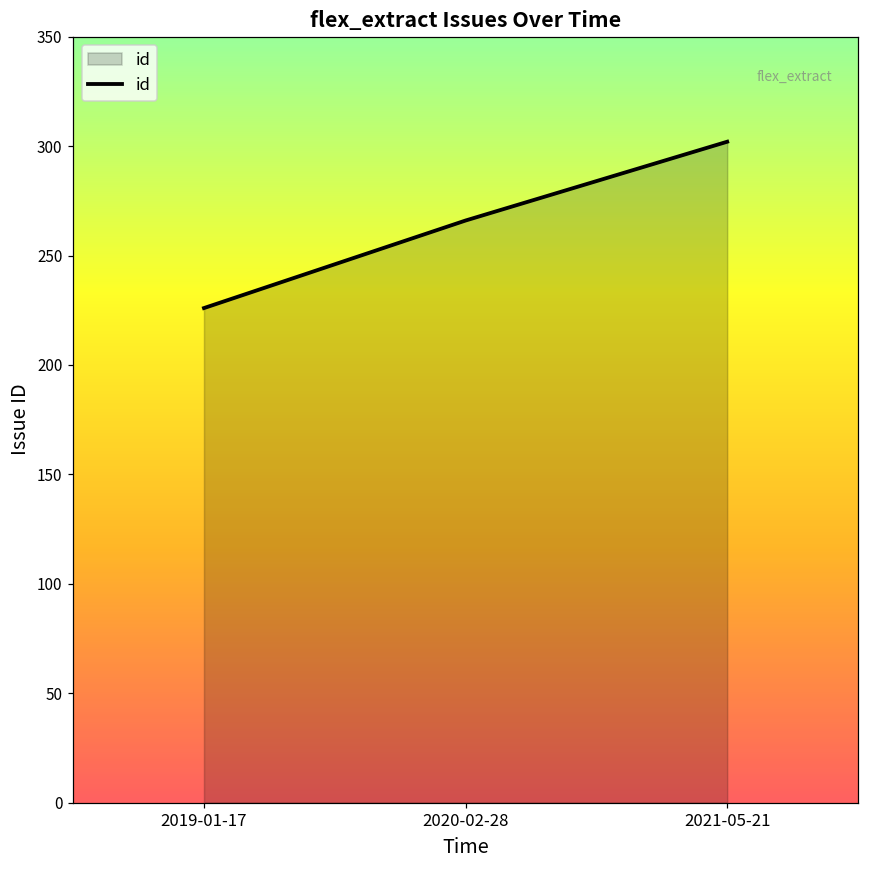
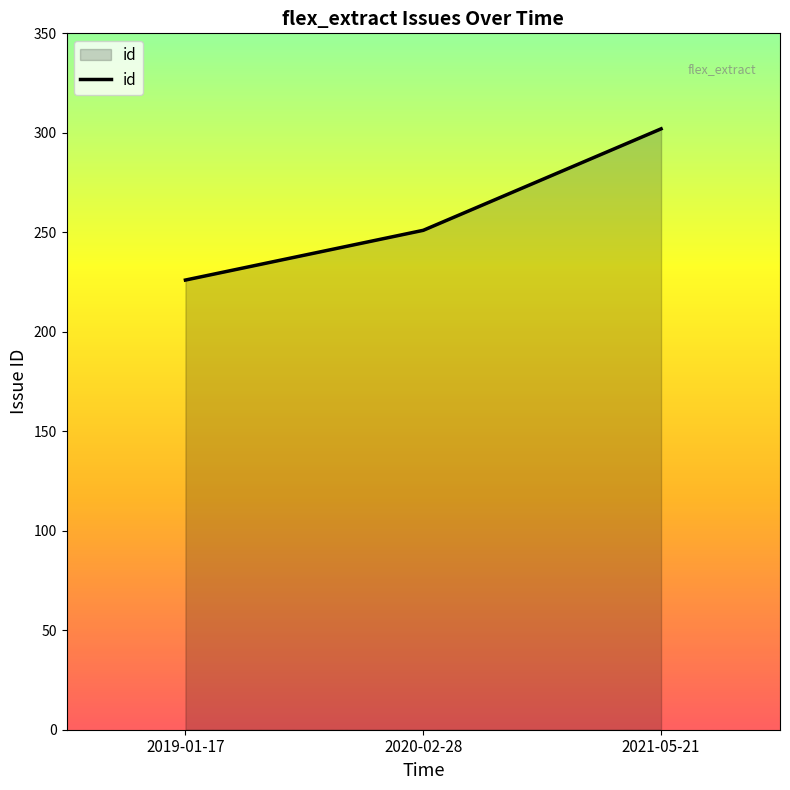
  {
    "2019-01-17": 226,
-   "2020-02-28": 266,
+   "2020-02-28": 251,
    "2021-05-21": 302
  }
